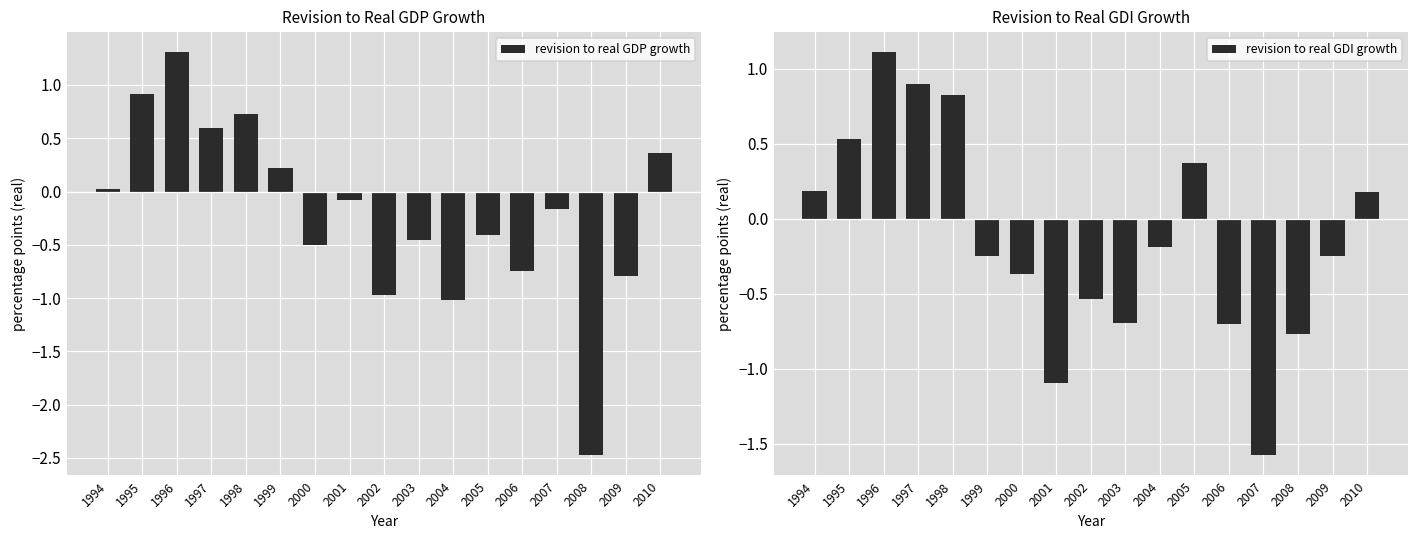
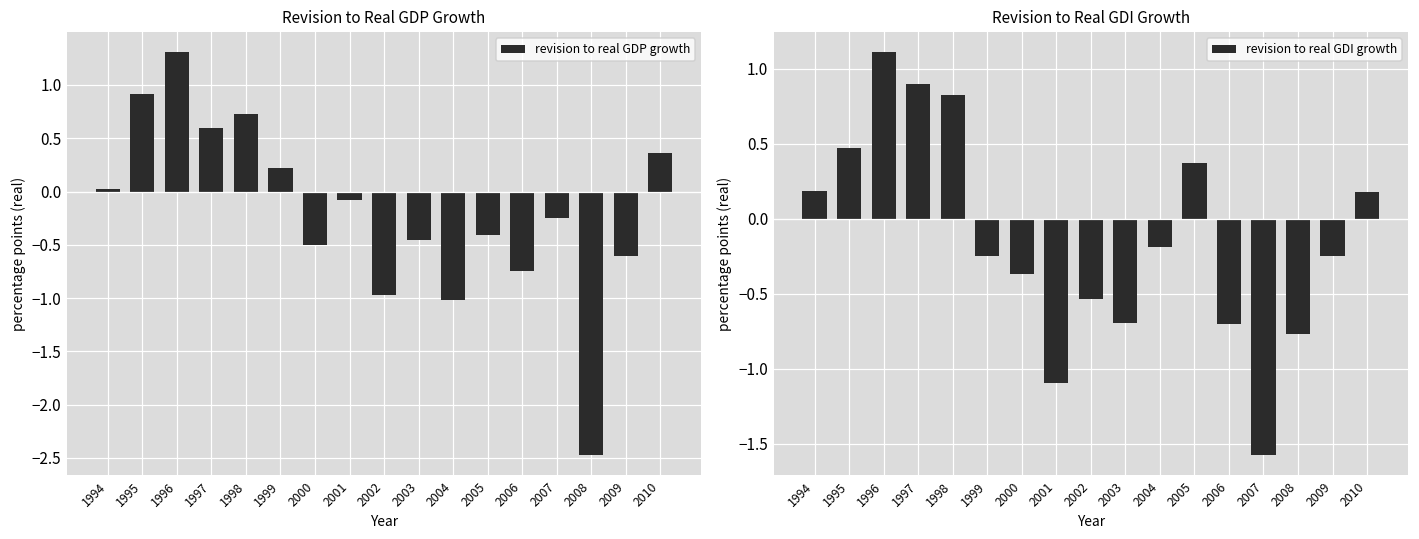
  {
    "Revision to Real GDP Growth": {
      "1995": 0.9,
      "1996": 1.3,
      "1997": 0.6,
      "1998": 0.7,
      "1999": 0.2,
      "2000": -0.5,
      "2001": -0.1,
      "2002": -1.0,
      "2003": -0.5,
      "2004": -1.0,
      "2005": -0.4,
      "2006": -0.8,
-     "2007": -0.2,
+     "2007": -0.3,
      "2008": -2.5,
-     "2009": -0.8,
+     "2009": -0.6,
      "2010": 0.4
    },
    "Revision to Real GDI Growth": {
      "1994": 0.19,
-     "1995": 0.53,
+     "1995": 0.47,
      "1996": 1.11,
      "1997": 0.90,
      "1998": 0.82,
      "1999": -0.25,
      "2000": -0.37,
      "2001": -1.10,
      "2002": -0.54,
      "2003": -0.69,
      "2004": -0.19,
      "2005": 0.37,
      "2006": -0.70,
      "2007": -1.58,
      "2008": -0.77,
      "2009": -0.25,
      "2010": 0.18
    }
  }
